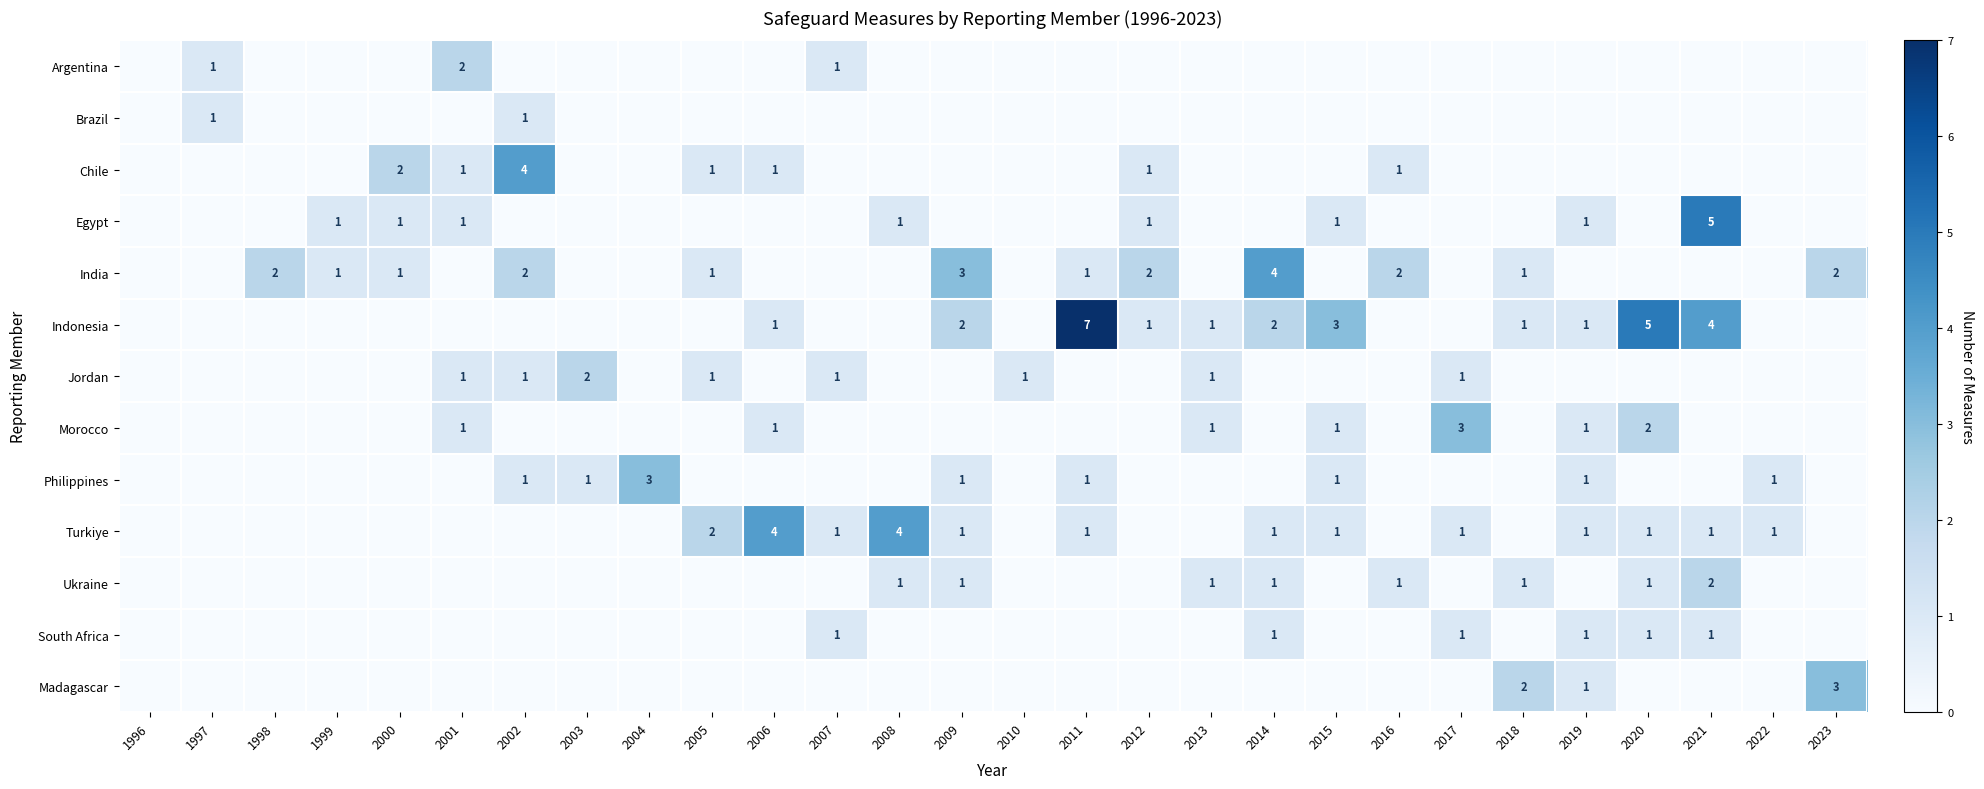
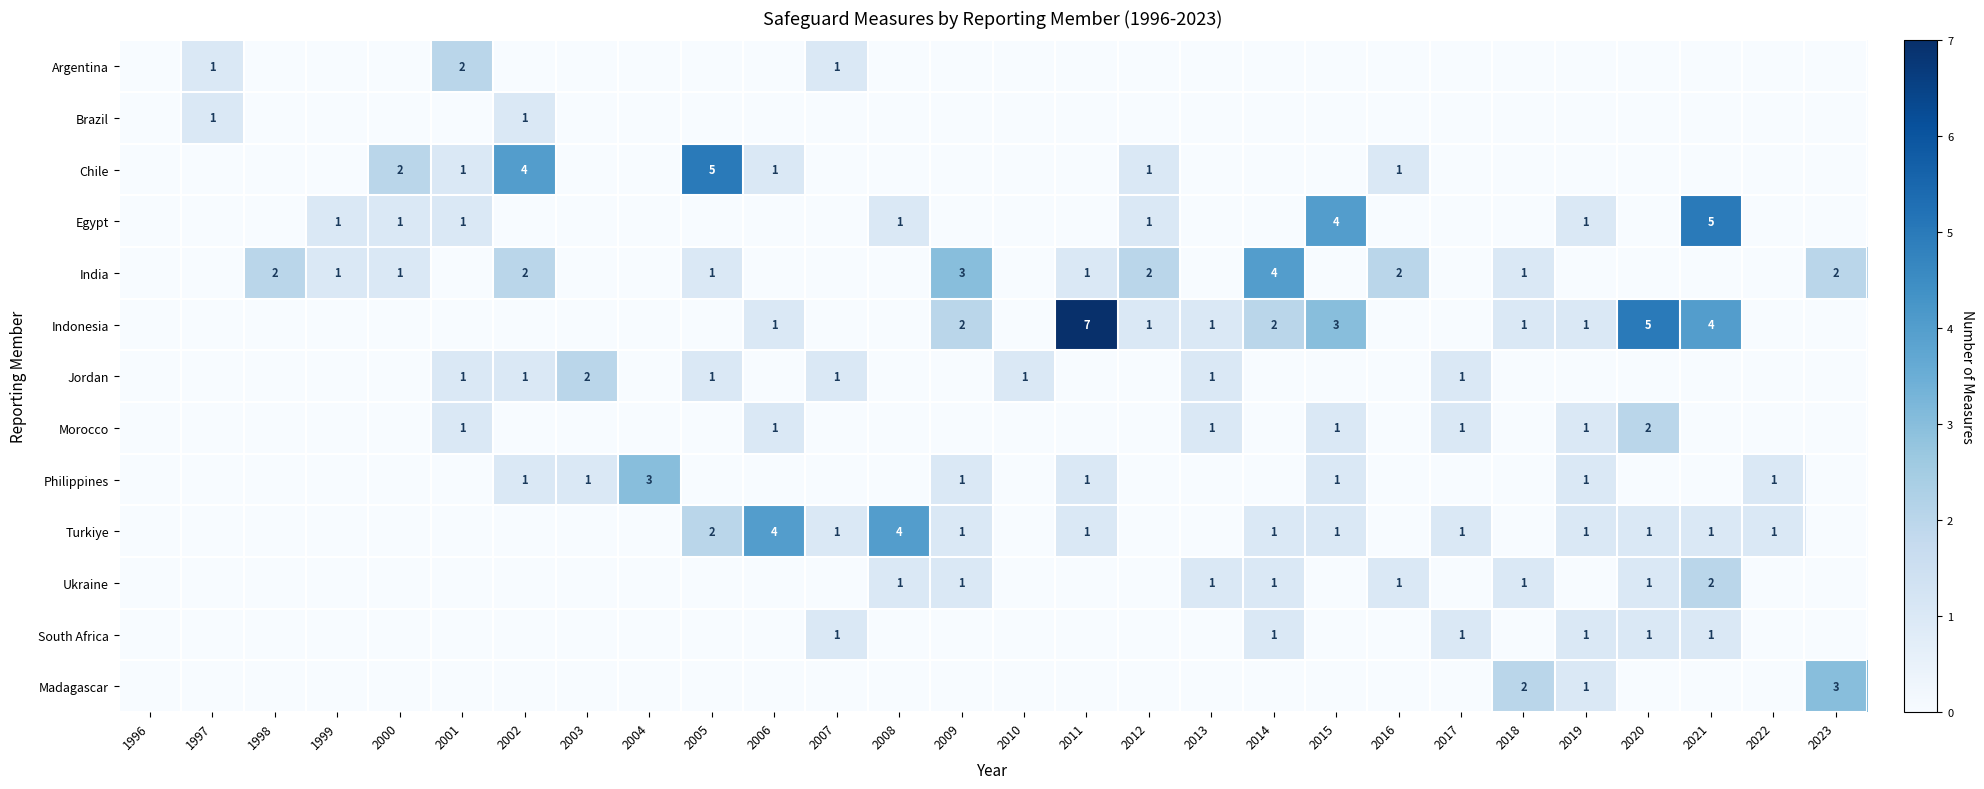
  {
    "Argentina": {
      "1997": 1,
      "2001": 2,
      "2007": 1
    },
    "Brazil": {
      "1997": 1,
      "2002": 1
    },
    "Chile": {
      "2000": 2,
      "2001": 1,
      "2002": 4,
-     "2005": 1,
+     "2005": 5,
      "2006": 1,
      "2012": 1,
      "2016": 1
    },
    "Egypt": {
      "1999": 1,
      "2000": 1,
      "2001": 1,
      "2008": 1,
      "2012": 1,
-     "2015": 1,
+     "2015": 4,
      "2019": 1,
      "2021": 5
    },
    "India": {
      "1998": 2,
      "1999": 1,
      "2000": 1,
      "2002": 2,
      "2005": 1,
      "2009": 3,
      "2011": 1,
      "2012": 2,
      "2014": 4,
      "2016": 2,
      "2018": 1,
      "2023": 2
    },
    "Indonesia": {
      "2006": 1,
      "2009": 2,
      "2011": 7,
      "2012": 1,
      "2013": 1,
      "2014": 2,
      "2015": 3,
      "2018": 1,
      "2019": 1,
      "2020": 5,
      "2021": 4
    },
    "Jordan": {
      "2001": 1,
      "2002": 1,
      "2003": 2,
      "2005": 1,
      "2007": 1,
      "2010": 1,
      "2013": 1,
      "2017": 1
    },
    "Morocco": {
      "2001": 1,
      "2006": 1,
      "2013": 1,
      "2015": 1,
-     "2017": 3,
+     "2017": 1,
      "2019": 1,
      "2020": 2
    },
    "Philippines": {
      "2002": 1,
      "2003": 1,
      "2004": 3,
      "2009": 1,
      "2011": 1,
      "2015": 1,
      "2019": 1,
      "2022": 1
    },
    "Turkiye": {
      "2005": 2,
      "2006": 4,
      "2007": 1,
      "2008": 4,
      "2009": 1,
      "2011": 1,
      "2014": 1,
      "2015": 1,
      "2017": 1,
      "2019": 1,
      "2020": 1,
      "2021": 1,
      "2022": 1
    },
    "Ukraine": {
      "2008": 1,
      "2009": 1,
      "2013": 1,
      "2014": 1,
      "2016": 1,
      "2018": 1,
      "2020": 1,
      "2021": 2
    },
    "South Africa": {
      "2007": 1,
      "2014": 1,
      "2017": 1,
      "2019": 1,
      "2020": 1,
      "2021": 1
    },
    "Madagascar": {
      "2018": 2,
      "2019": 1,
      "2023": 3
    }
  }
